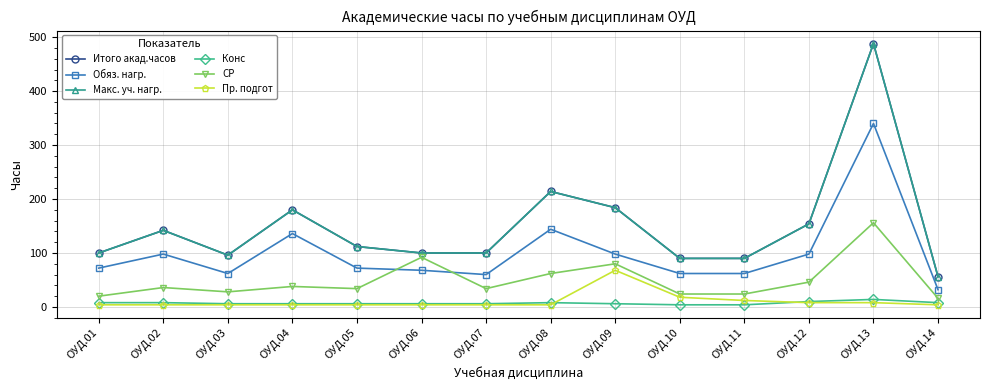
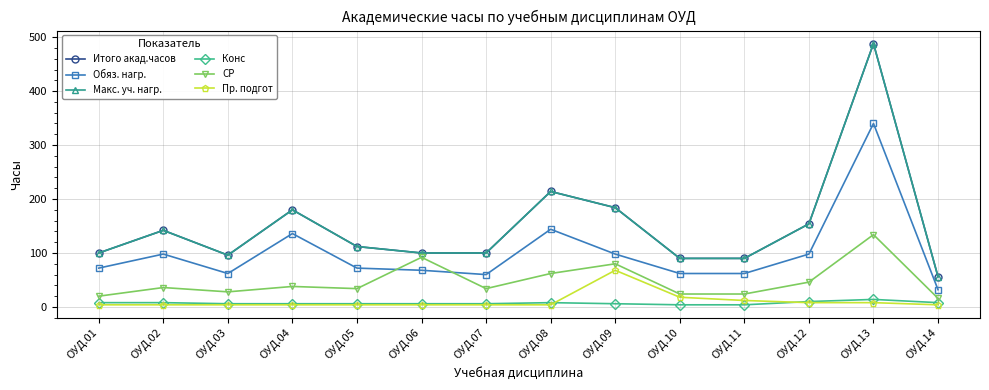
  {
    "СР": {
      "ОУД.01": 20,
      "ОУД.02": 40,
      "ОУД.03": 30,
      "ОУД.04": 40,
      "ОУД.05": 30,
      "ОУД.06": 90,
      "ОУД.07": 30,
      "ОУД.08": 60,
      "ОУД.09": 80,
      "ОУД.10": 20,
      "ОУД.11": 20,
      "ОУД.12": 50,
-     "ОУД.13": 160,
+     "ОУД.13": 130,
      "ОУД.14": 20
    },
    "Пр. подгот": {
      "ОУД.09": 70,
      "ОУД.10": 20,
      "ОУД.11": 10,
      "ОУД.13": 10
    }
  }
